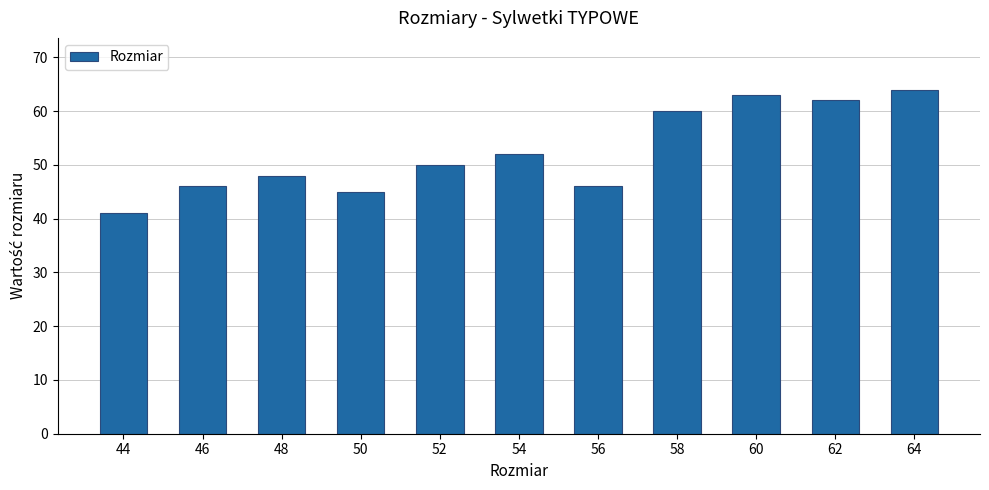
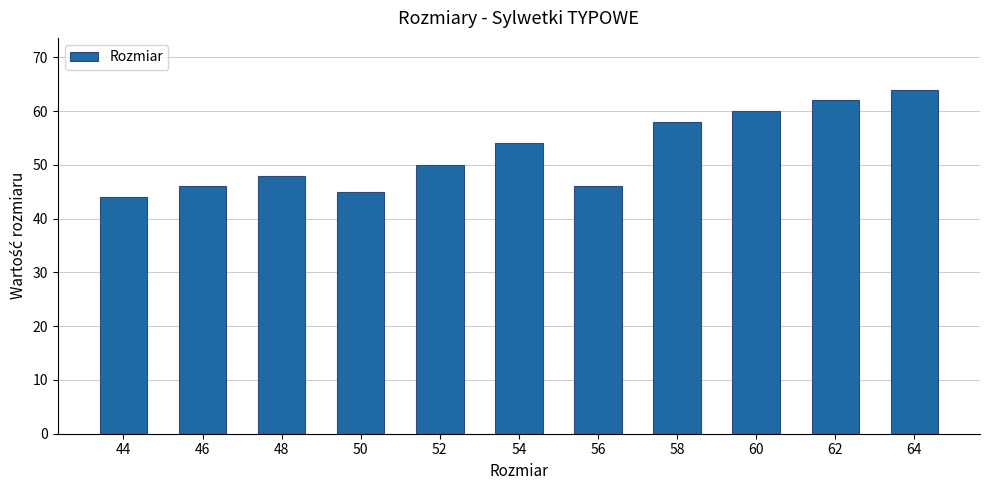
  {
-   "44": 41,
+   "44": 44,
    "46": 46,
    "48": 48,
    "50": 45,
    "52": 50,
-   "54": 52,
+   "54": 54,
    "56": 46,
-   "58": 60,
-   "60": 63,
+   "58": 58,
+   "60": 60,
    "62": 62,
    "64": 64
  }
